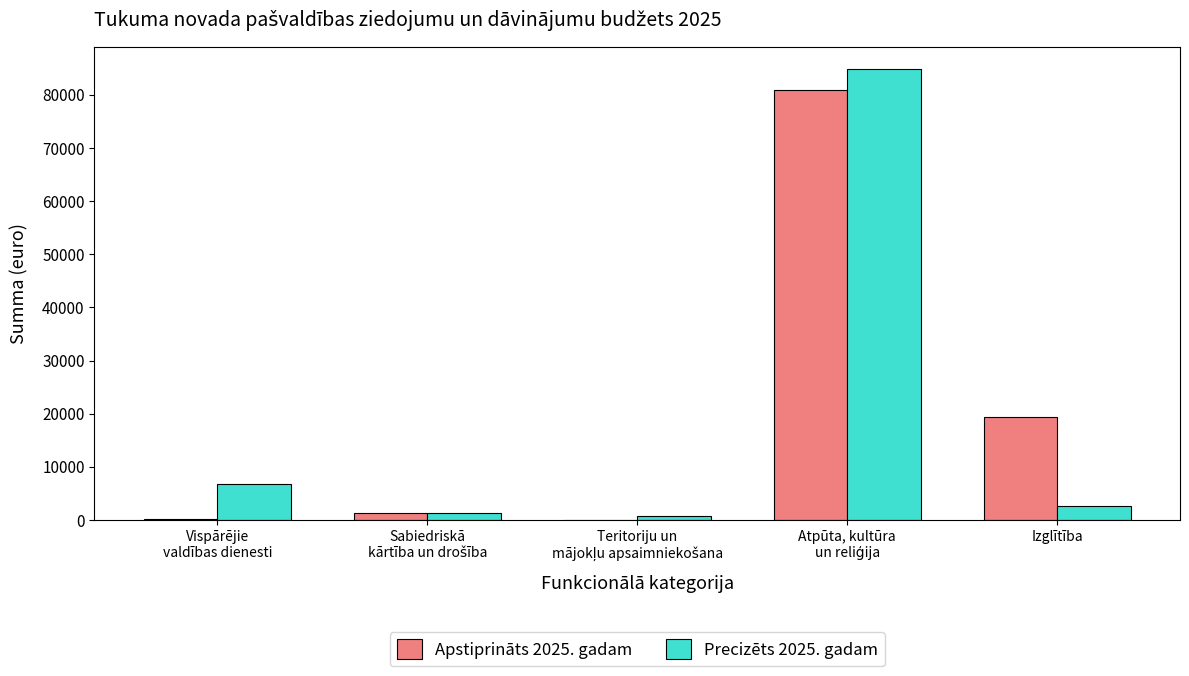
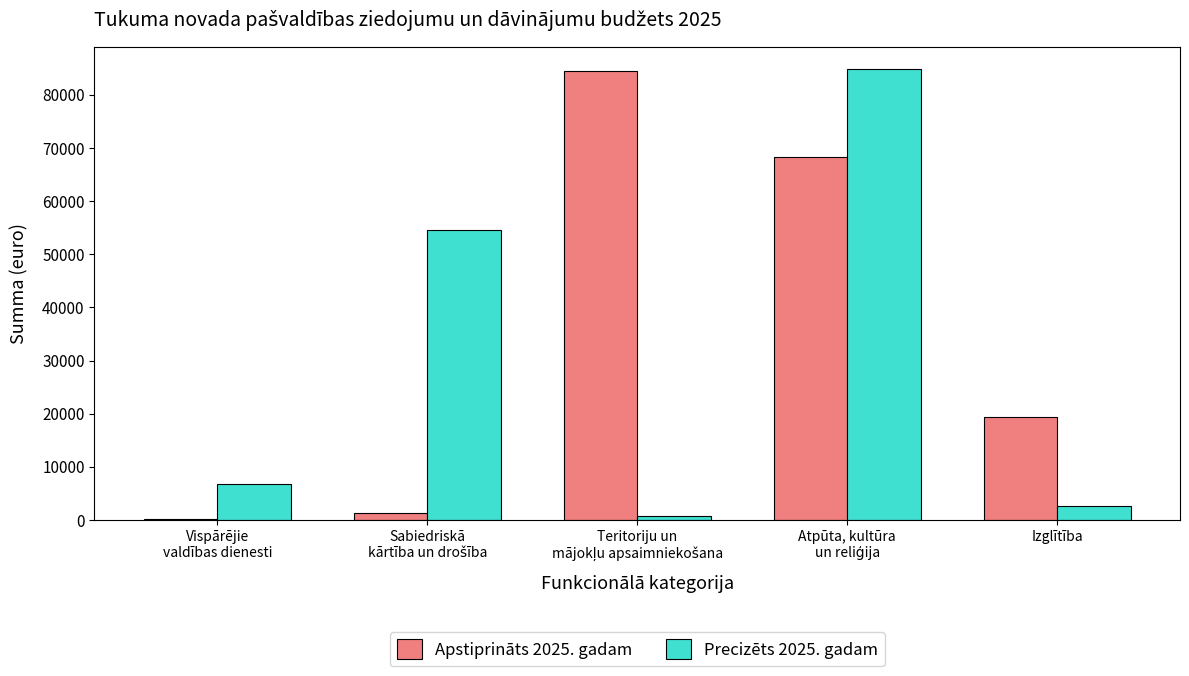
  {
    "Apstiprināts 2025. gadam": {
      "Sabiedriskā kārtība un drošība": 1000,
-     "Teritoriju un mājokļu apsaimniekošana": 0,
-     "Atpūta, kultūra un reliģija": 81000,
+     "Teritoriju un mājokļu apsaimniekošana": 85000,
+     "Atpūta, kultūra un reliģija": 68000,
      "Izglītība": 19000
    },
    "Precizēts 2025. gadam": {
      "Vispārējie valdības dienesti": 7000,
-     "Sabiedriskā kārtība un drošība": 1000,
+     "Sabiedriskā kārtība un drošība": 55000,
      "Teritoriju un mājokļu apsaimniekošana": 1000,
      "Atpūta, kultūra un reliģija": 85000,
      "Izglītība": 3000
    }
  }
